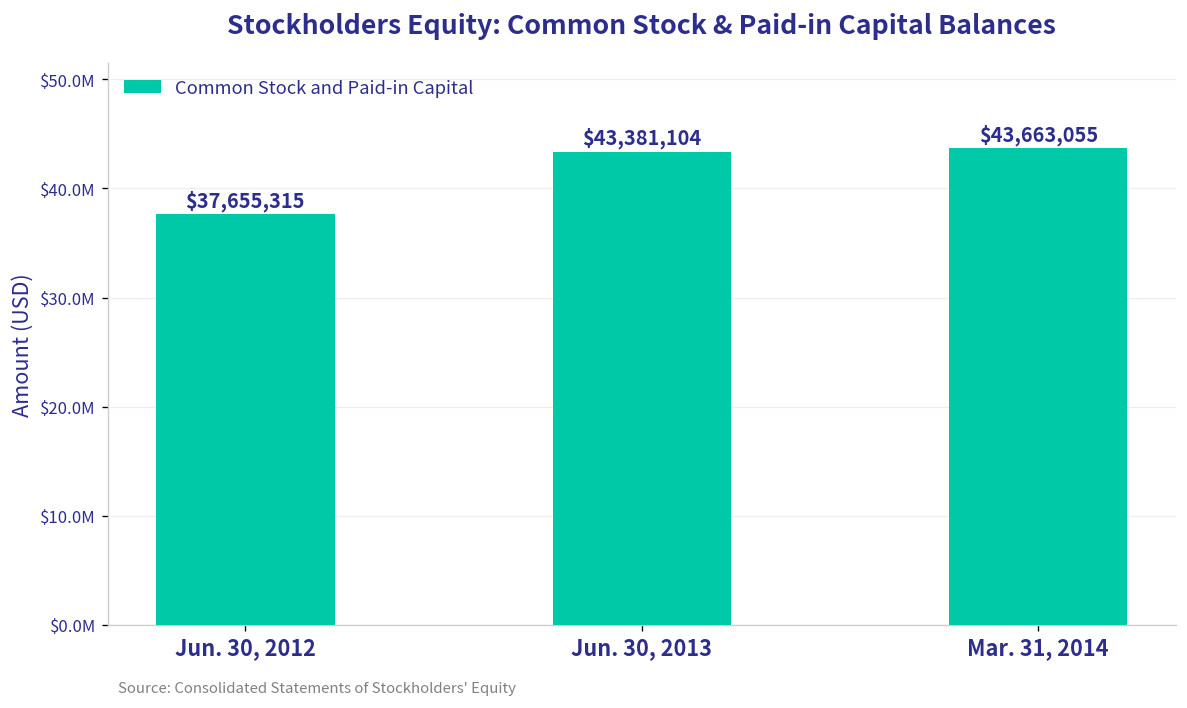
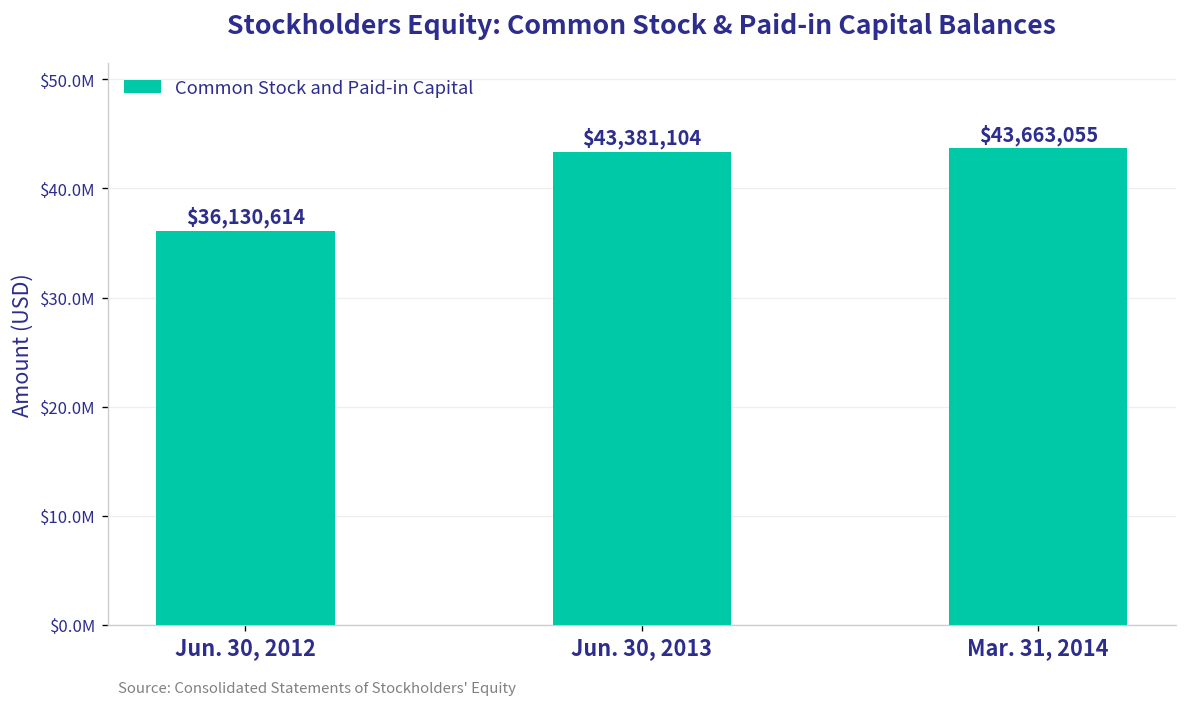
  {
-   "Jun. 30, 2012": "$37,655,315",
+   "Jun. 30, 2012": "$36,130,614",
    "Jun. 30, 2013": "$43,381,104",
    "Mar. 31, 2014": "$43,663,055"
  }
